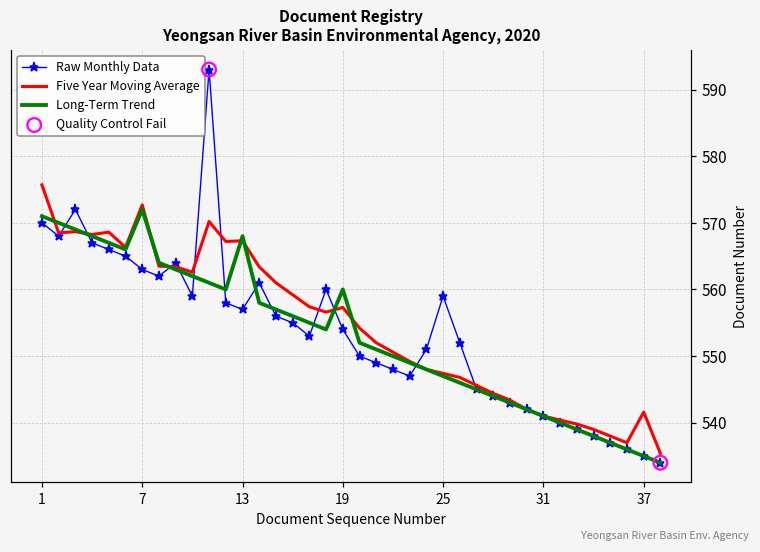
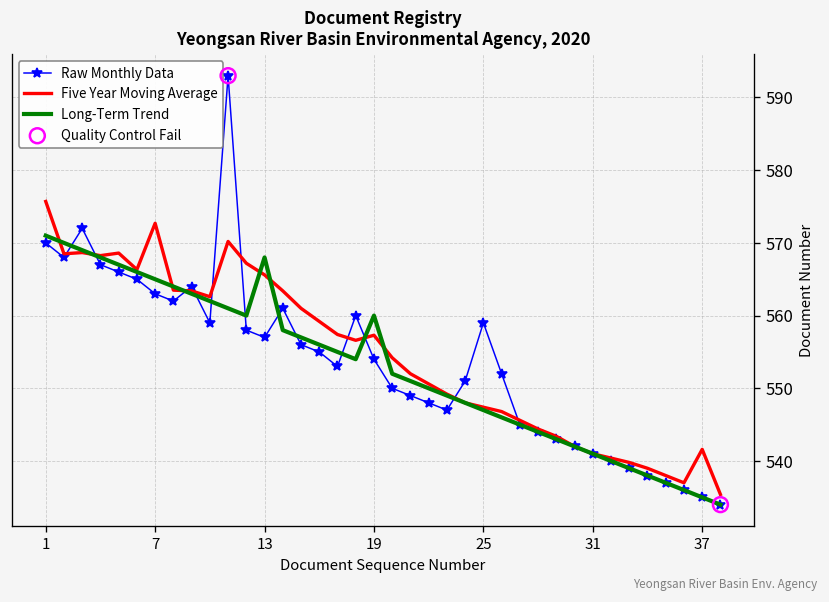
  {
    "Raw Monthly Data": {
      "1": 570,
      "7": 563,
      "13": 557,
      "19": 554,
      "25": 559
    },
    "Five Year Moving Average": {
      "1": 576,
      "7": 573,
-     "13": 567,
+     "13": 566,
      "19": 557,
      "37": 542
    },
    "Long-Term Trend": {
      "1": 571,
-     "7": 572,
+     "7": 565,
      "13": 568,
      "19": 560
    }
  }
